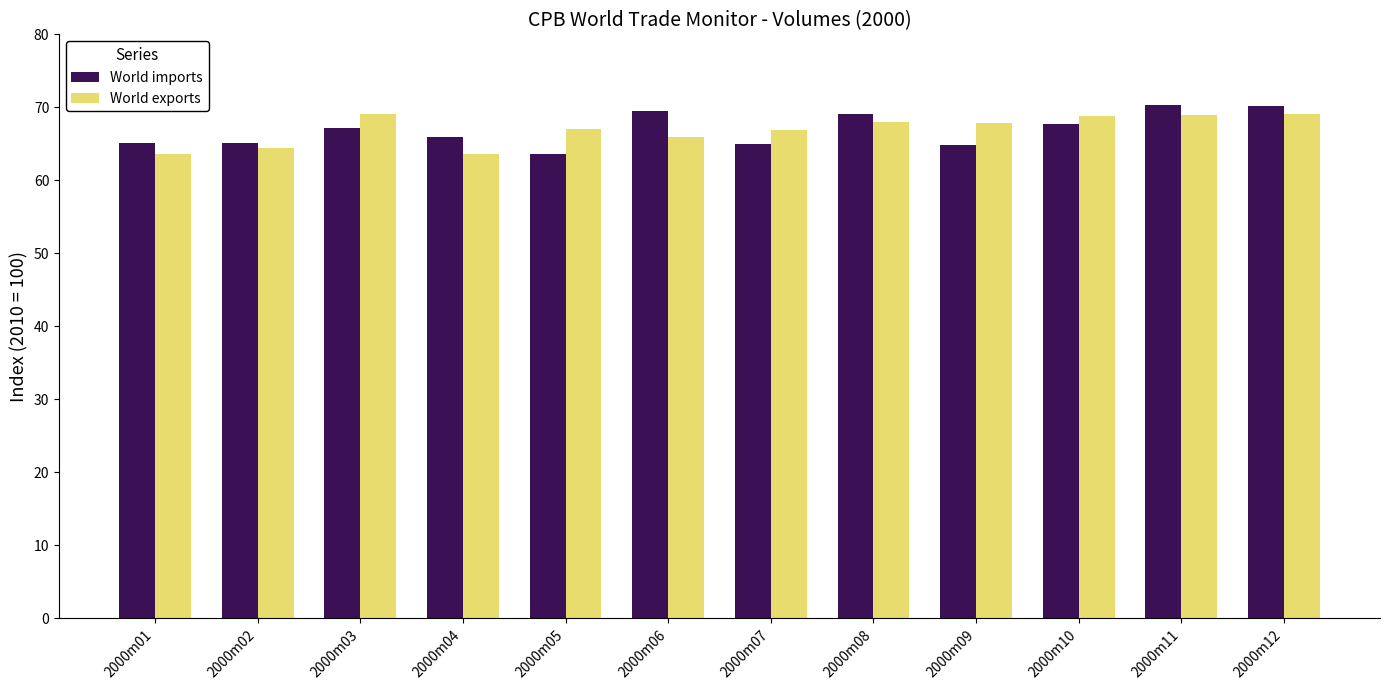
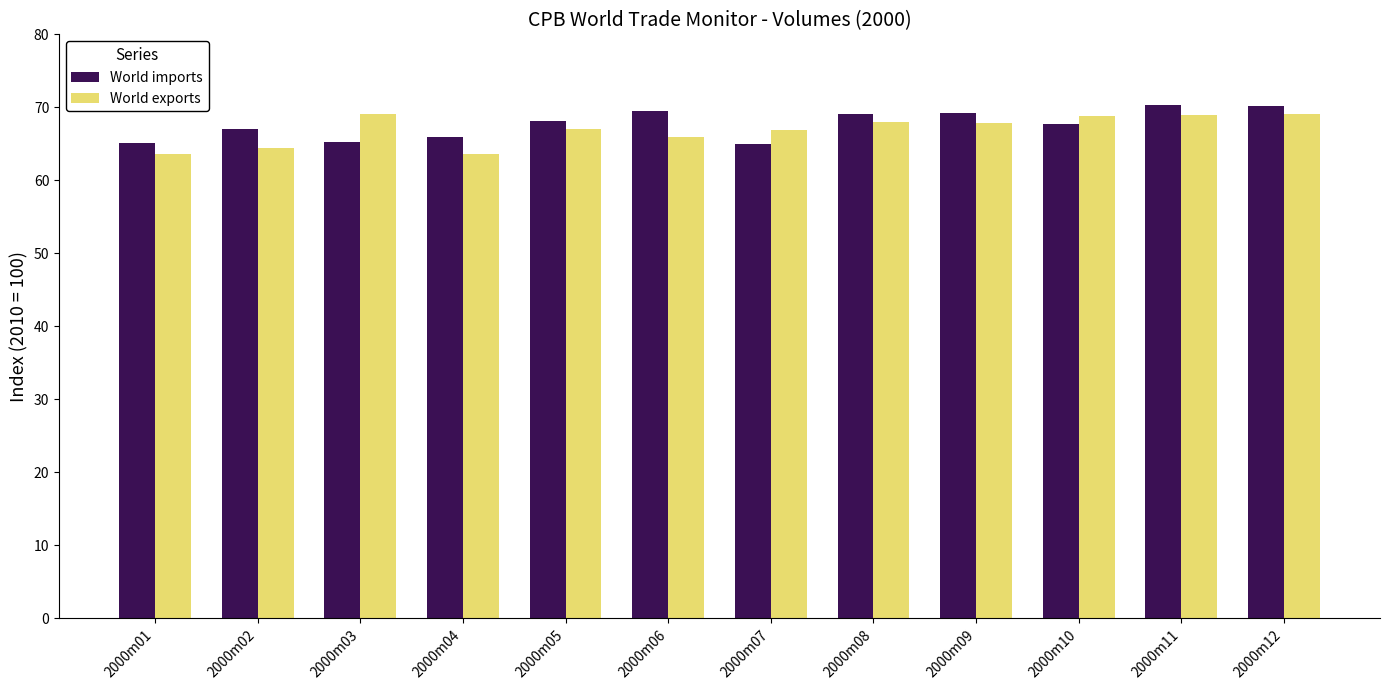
  {
    "World imports": {
      "2000m01": 65,
-     "2000m02": 65,
-     "2000m03": 67,
+     "2000m02": 67,
+     "2000m03": 65,
      "2000m04": 66,
-     "2000m05": 64,
+     "2000m05": 68,
      "2000m06": 70,
      "2000m07": 65,
      "2000m08": 69,
-     "2000m09": 65,
+     "2000m09": 69,
      "2000m10": 68,
      "2000m11": 70,
      "2000m12": 70
    },
    "World exports": {
      "2000m01": 64,
      "2000m02": 64,
      "2000m03": 69,
      "2000m04": 64,
      "2000m05": 67,
      "2000m06": 66,
      "2000m07": 67,
      "2000m08": 68,
      "2000m09": 68,
      "2000m10": 69,
      "2000m11": 69,
      "2000m12": 69
    }
  }
